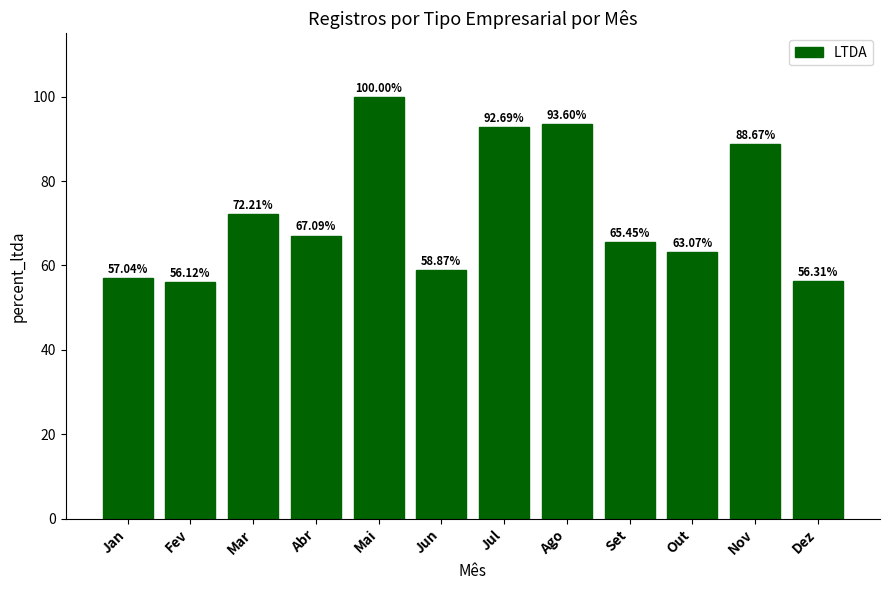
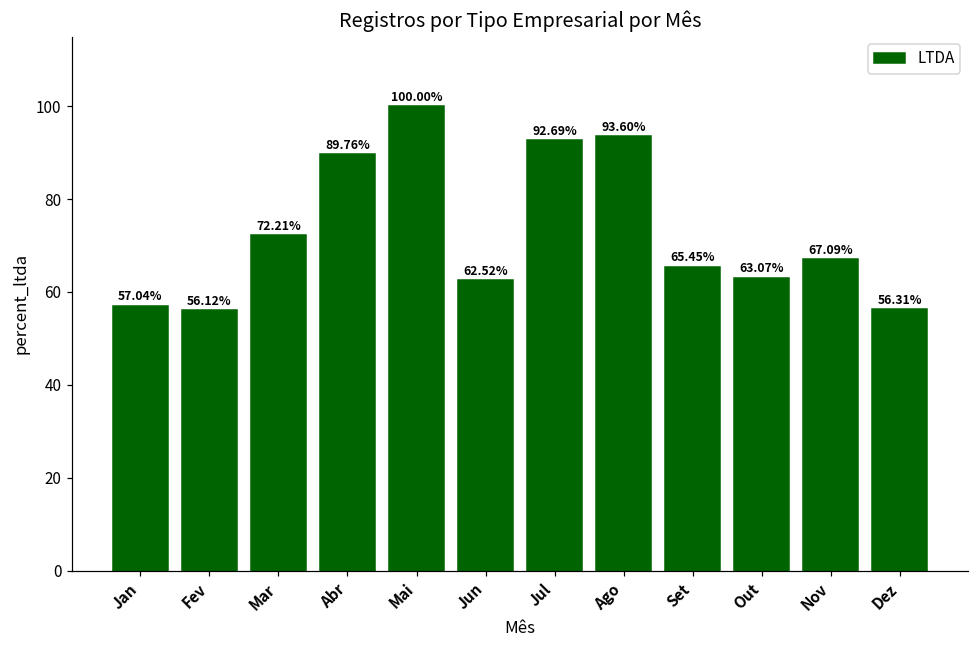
  {
    "Jan": "57.04%",
    "Fev": "56.12%",
    "Mar": "72.21%",
-   "Abr": "67.09%",
+   "Abr": "89.76%",
    "Mai": "100.00%",
-   "Jun": "58.87%",
+   "Jun": "62.52%",
    "Jul": "92.69%",
    "Ago": "93.60%",
    "Set": "65.45%",
    "Out": "63.07%",
-   "Nov": "88.67%",
+   "Nov": "67.09%",
    "Dez": "56.31%"
  }
